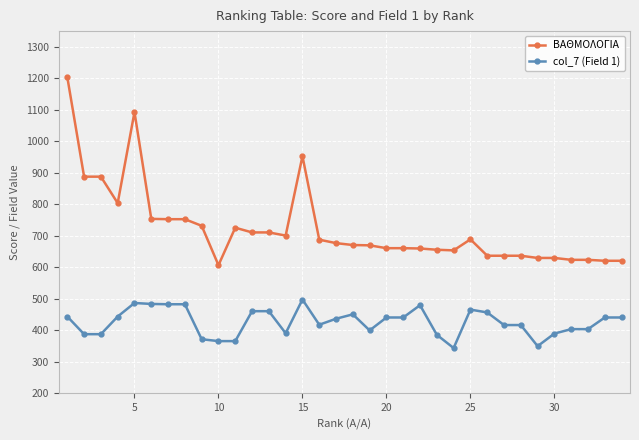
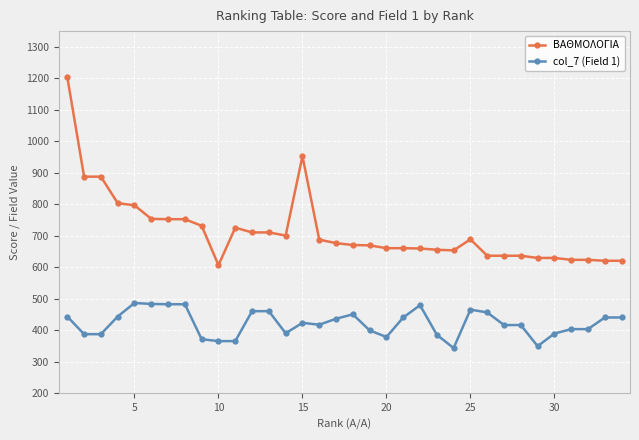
  {
    "ΒΑΘΜΟΛΟΓΙΑ": {
-     "5": 1090,
+     "5": 800,
      "10": 610,
      "15": 950,
      "20": 660,
      "25": 690,
      "30": 630
    },
    "col_7 (Field 1)": {
      "5": 490,
      "10": 370,
-     "15": 500,
-     "20": 440,
+     "15": 420,
+     "20": 380,
      "25": 470,
      "30": 390
    }
  }
